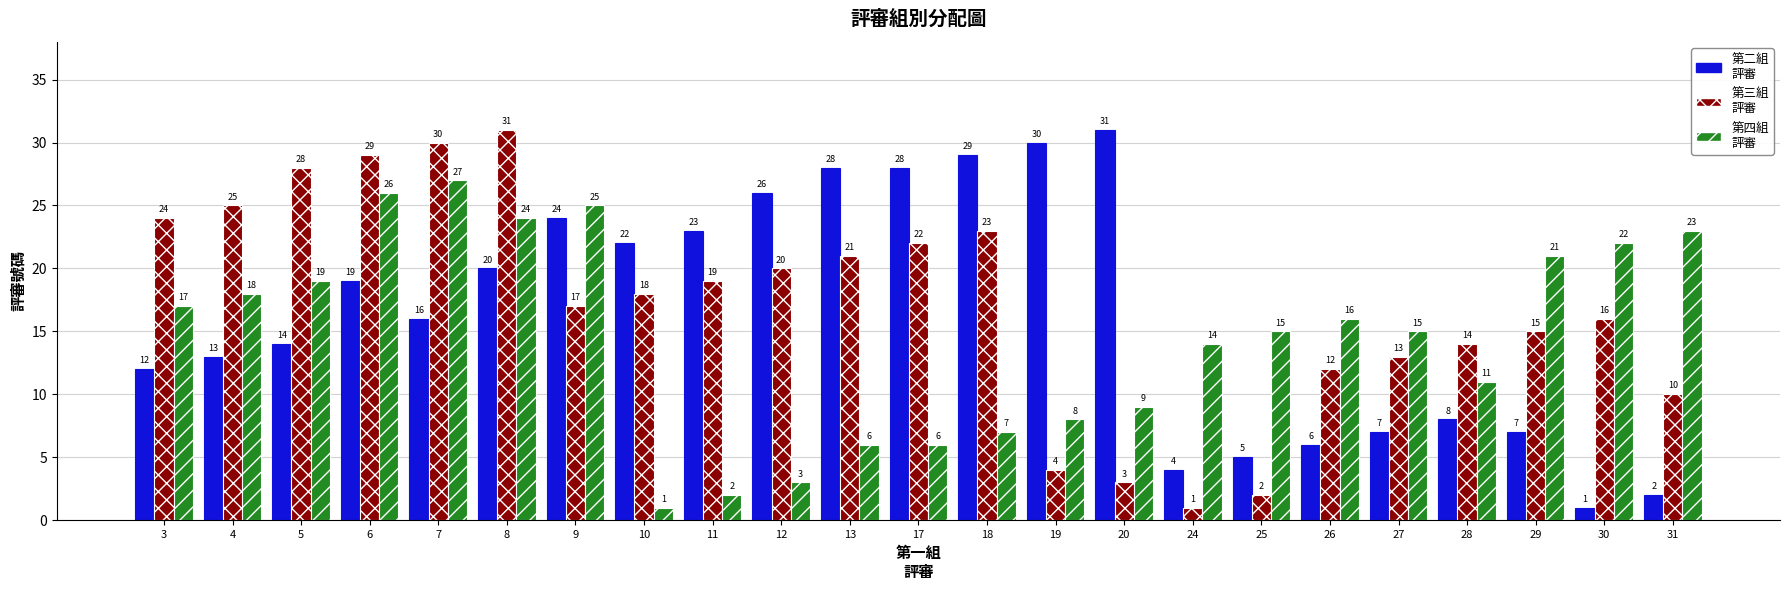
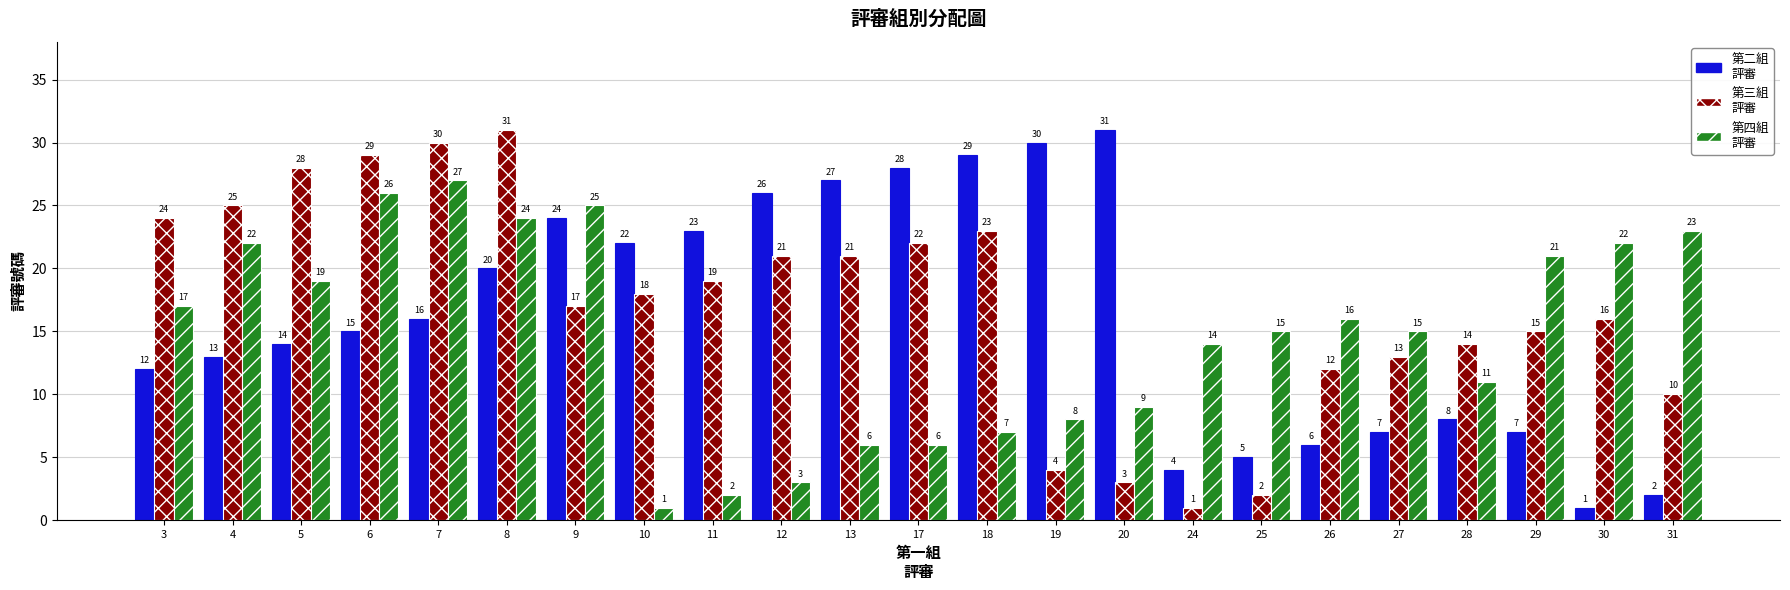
  {
    "第二組 評審": {
      "3": 12,
      "4": 13,
      "5": 14,
-     "6": 19,
+     "6": 15,
      "7": 16,
      "8": 20,
      "9": 24,
      "10": 22,
      "11": 23,
      "12": 26,
-     "13": 28,
+     "13": 27,
      "17": 28,
      "18": 29,
      "19": 30,
      "20": 31,
      "24": 4,
      "25": 5,
      "26": 6,
      "27": 7,
      "28": 8,
      "29": 7,
      "30": 1,
      "31": 2
    },
    "第三組 評審": {
      "3": 24,
      "4": 25,
      "5": 28,
      "6": 29,
      "7": 30,
      "8": 31,
      "9": 17,
      "10": 18,
      "11": 19,
-     "12": 20,
+     "12": 21,
      "13": 21,
      "17": 22,
      "18": 23,
      "19": 4,
      "20": 3,
      "24": 1,
      "25": 2,
      "26": 12,
      "27": 13,
      "28": 14,
      "29": 15,
      "30": 16,
      "31": 10
    },
    "第四組 評審": {
      "3": 17,
-     "4": 18,
+     "4": 22,
      "5": 19,
      "6": 26,
      "7": 27,
      "8": 24,
      "9": 25,
      "10": 1,
      "11": 2,
      "12": 3,
      "13": 6,
      "17": 6,
      "18": 7,
      "19": 8,
      "20": 9,
      "24": 14,
      "25": 15,
      "26": 16,
      "27": 15,
      "28": 11,
      "29": 21,
      "30": 22,
      "31": 23
    }
  }
